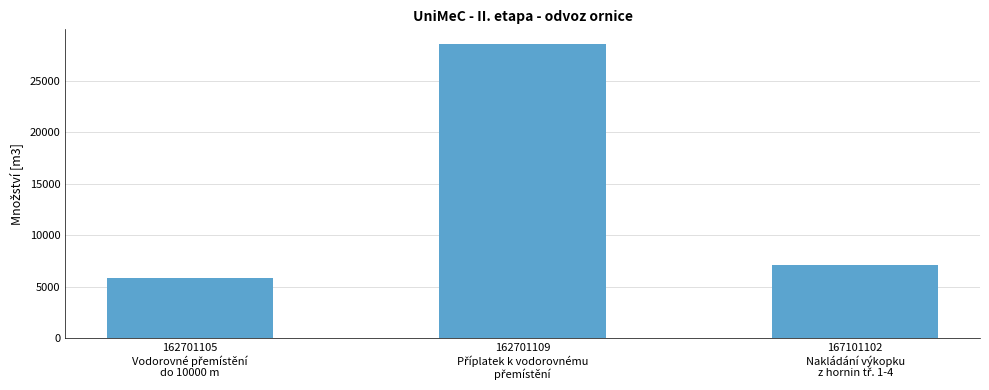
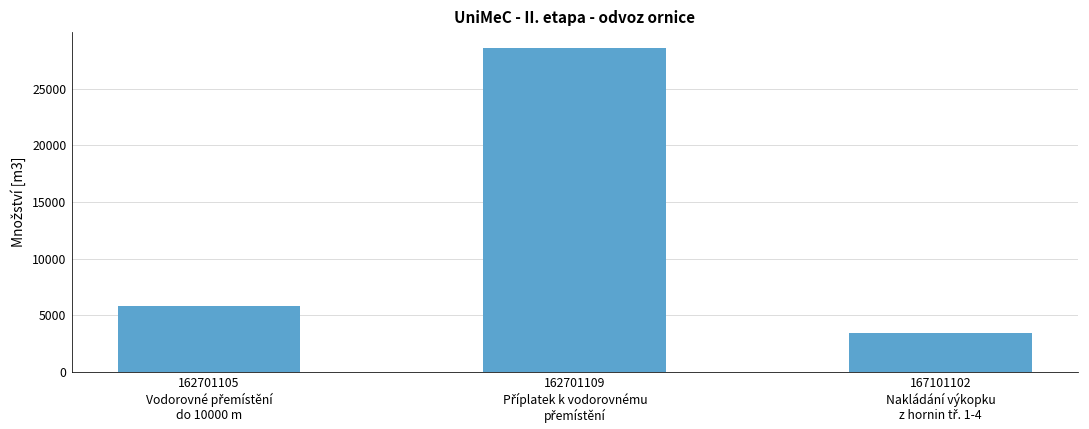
  {
    "162701105 Vodorovné přemístění do 10000 m": 5800,
    "162701109 Příplatek k vodorovnému přemístění": 28600,
-   "167101102 Nakládání výkopku z hornin tř. 1-4": 7100
+   "167101102 Nakládání výkopku z hornin tř. 1-4": 3500
  }
